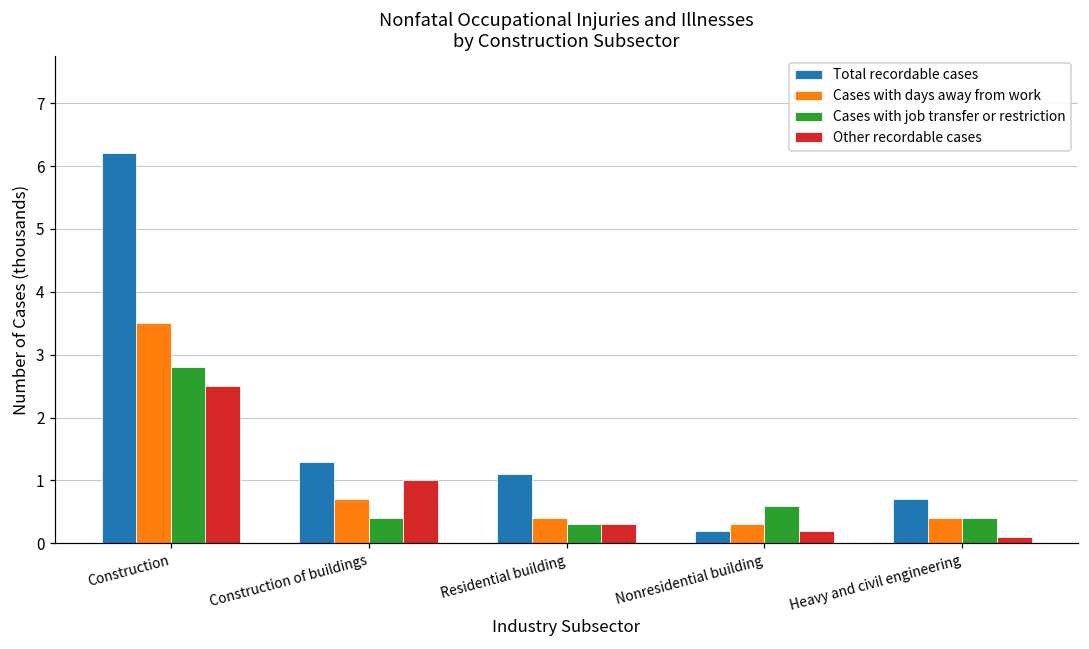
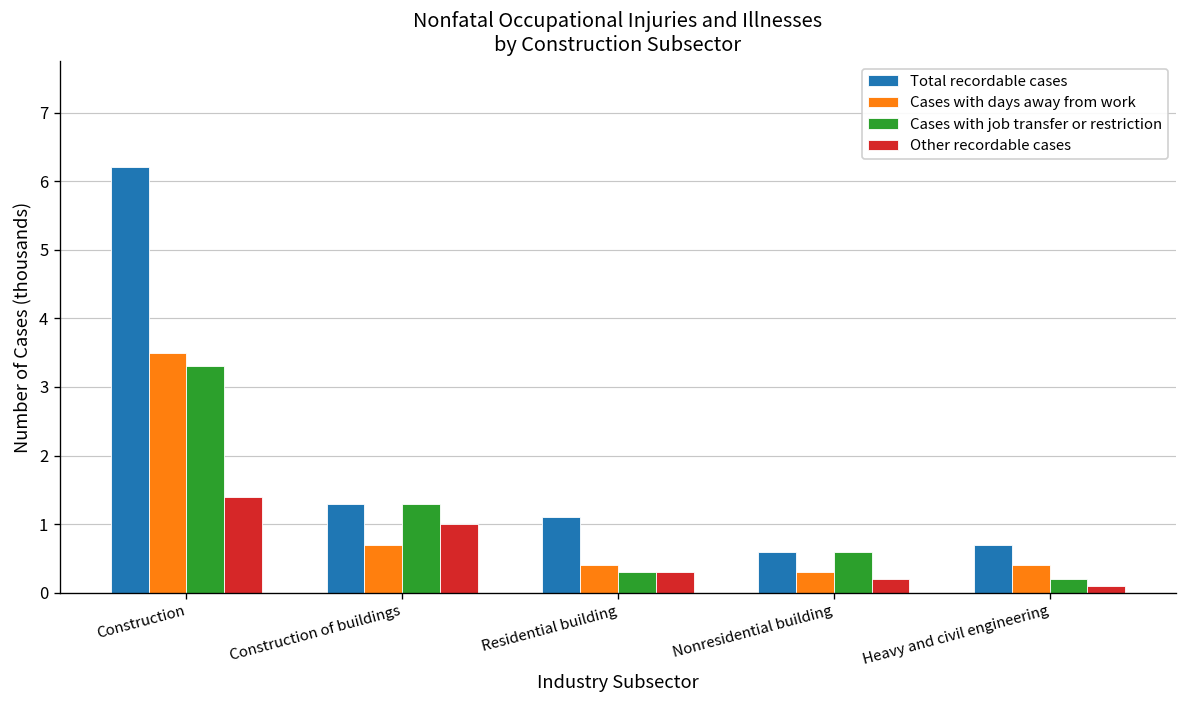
  {
    "Total recordable cases": {
      "Construction": 6.2,
      "Construction of buildings": 1.3,
      "Residential building": 1.1,
-     "Nonresidential building": 0.2,
+     "Nonresidential building": 0.6,
      "Heavy and civil engineering": 0.7
    },
    "Cases with days away from work": {
      "Construction": 3.5,
      "Construction of buildings": 0.7,
      "Residential building": 0.4,
      "Nonresidential building": 0.3,
      "Heavy and civil engineering": 0.4
    },
    "Cases with job transfer or restriction": {
-     "Construction": 2.8,
-     "Construction of buildings": 0.4,
+     "Construction": 3.3,
+     "Construction of buildings": 1.3,
      "Residential building": 0.3,
      "Nonresidential building": 0.6,
-     "Heavy and civil engineering": 0.4
+     "Heavy and civil engineering": 0.2
    },
    "Other recordable cases": {
-     "Construction": 2.5,
+     "Construction": 1.4,
      "Construction of buildings": 1.0,
      "Residential building": 0.3,
      "Nonresidential building": 0.2,
      "Heavy and civil engineering": 0.1
    }
  }
